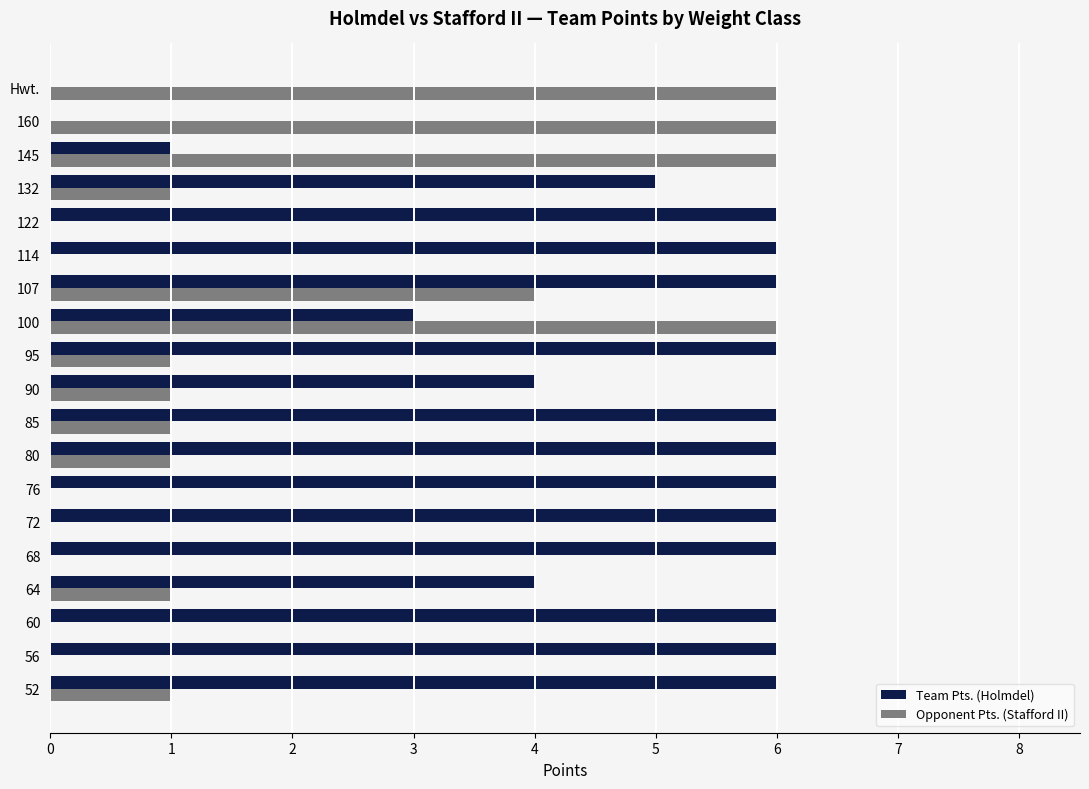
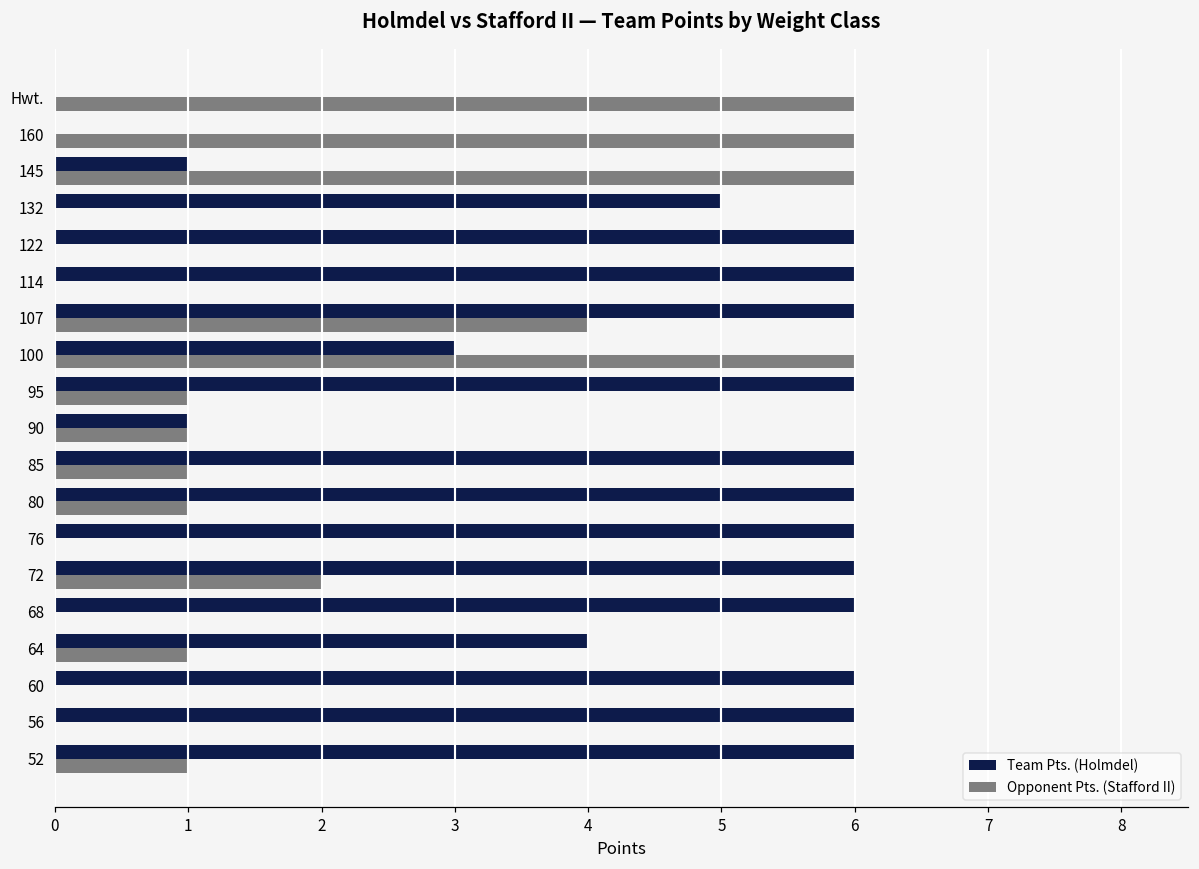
  {
    "Team Pts. (Holmdel)": {
      "Hwt.": 0,
      "160": 0,
      "145": 1,
      "132": 5,
      "122": 6,
      "114": 6,
      "107": 6,
      "100": 3,
      "95": 6,
-     "90": 4,
+     "90": 1,
      "85": 6,
      "80": 6,
      "76": 6,
      "72": 6,
      "68": 6,
      "64": 4,
      "60": 6,
      "56": 6,
      "52": 6
    },
    "Opponent Pts. (Stafford II)": {
      "Hwt.": 6,
      "160": 6,
      "145": 6,
-     "132": 1,
+     "132": 0,
      "122": 0,
      "114": 0,
      "107": 4,
      "100": 6,
      "95": 1,
      "90": 1,
      "85": 1,
      "80": 1,
      "76": 0,
-     "72": 0,
+     "72": 2,
      "68": 0,
      "64": 1,
      "60": 0,
      "56": 0,
      "52": 1
    }
  }
